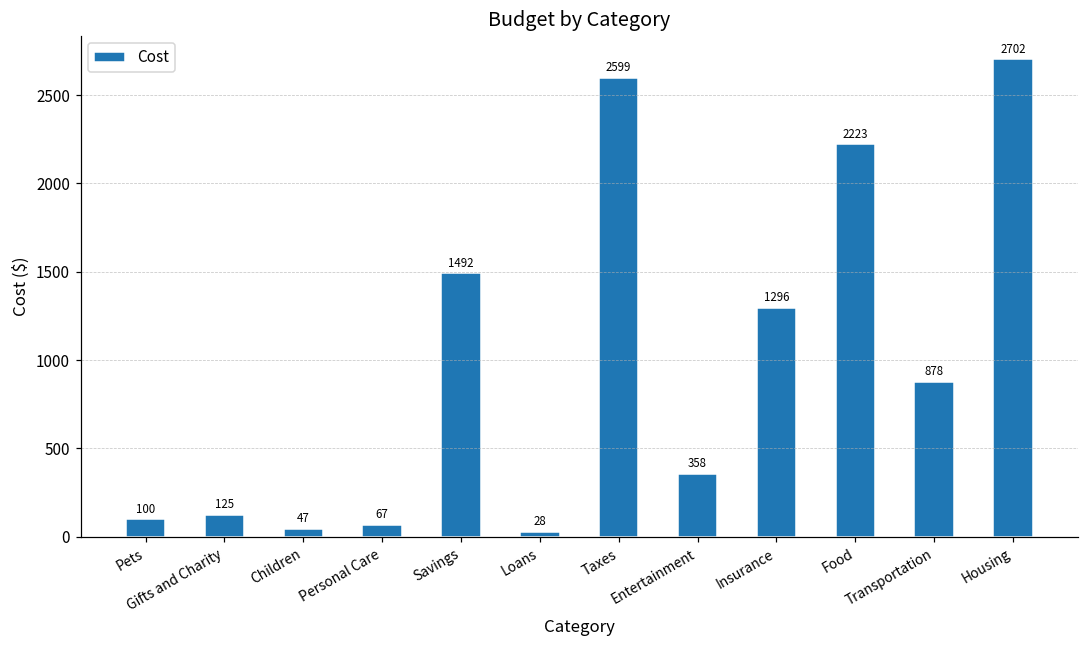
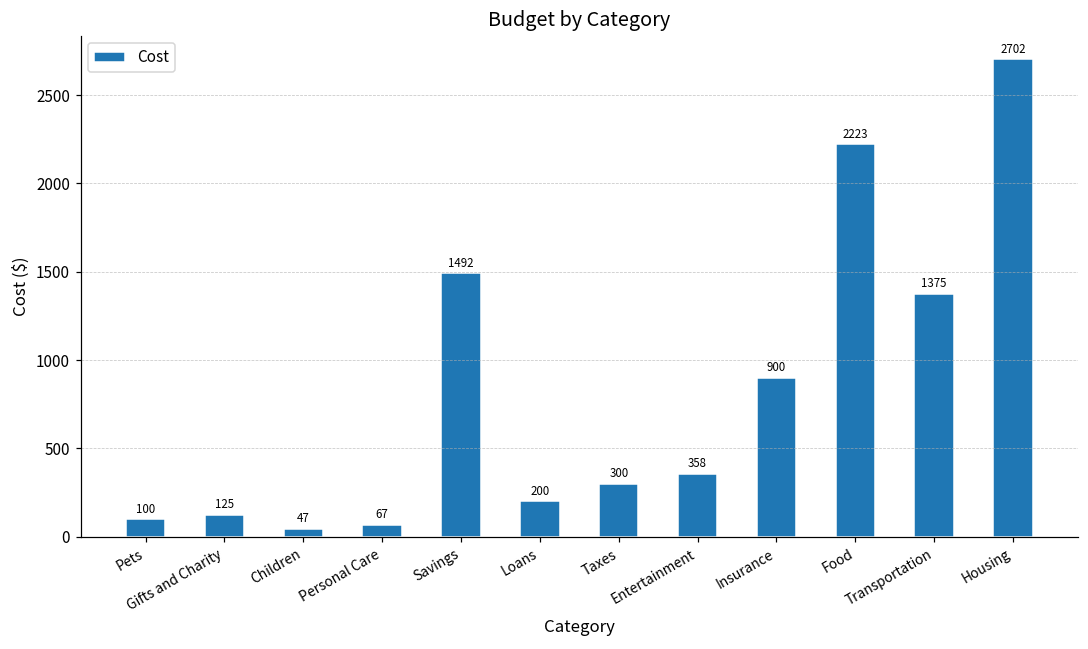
  {
    "Pets": 100,
    "Gifts and Charity": 125,
    "Children": 47,
    "Personal Care": 67,
    "Savings": 1492,
-   "Loans": 28,
-   "Taxes": 2599,
+   "Loans": 200,
+   "Taxes": 300,
    "Entertainment": 358,
-   "Insurance": 1296,
+   "Insurance": 900,
    "Food": 2223,
-   "Transportation": 878,
+   "Transportation": 1375,
    "Housing": 2702
  }
